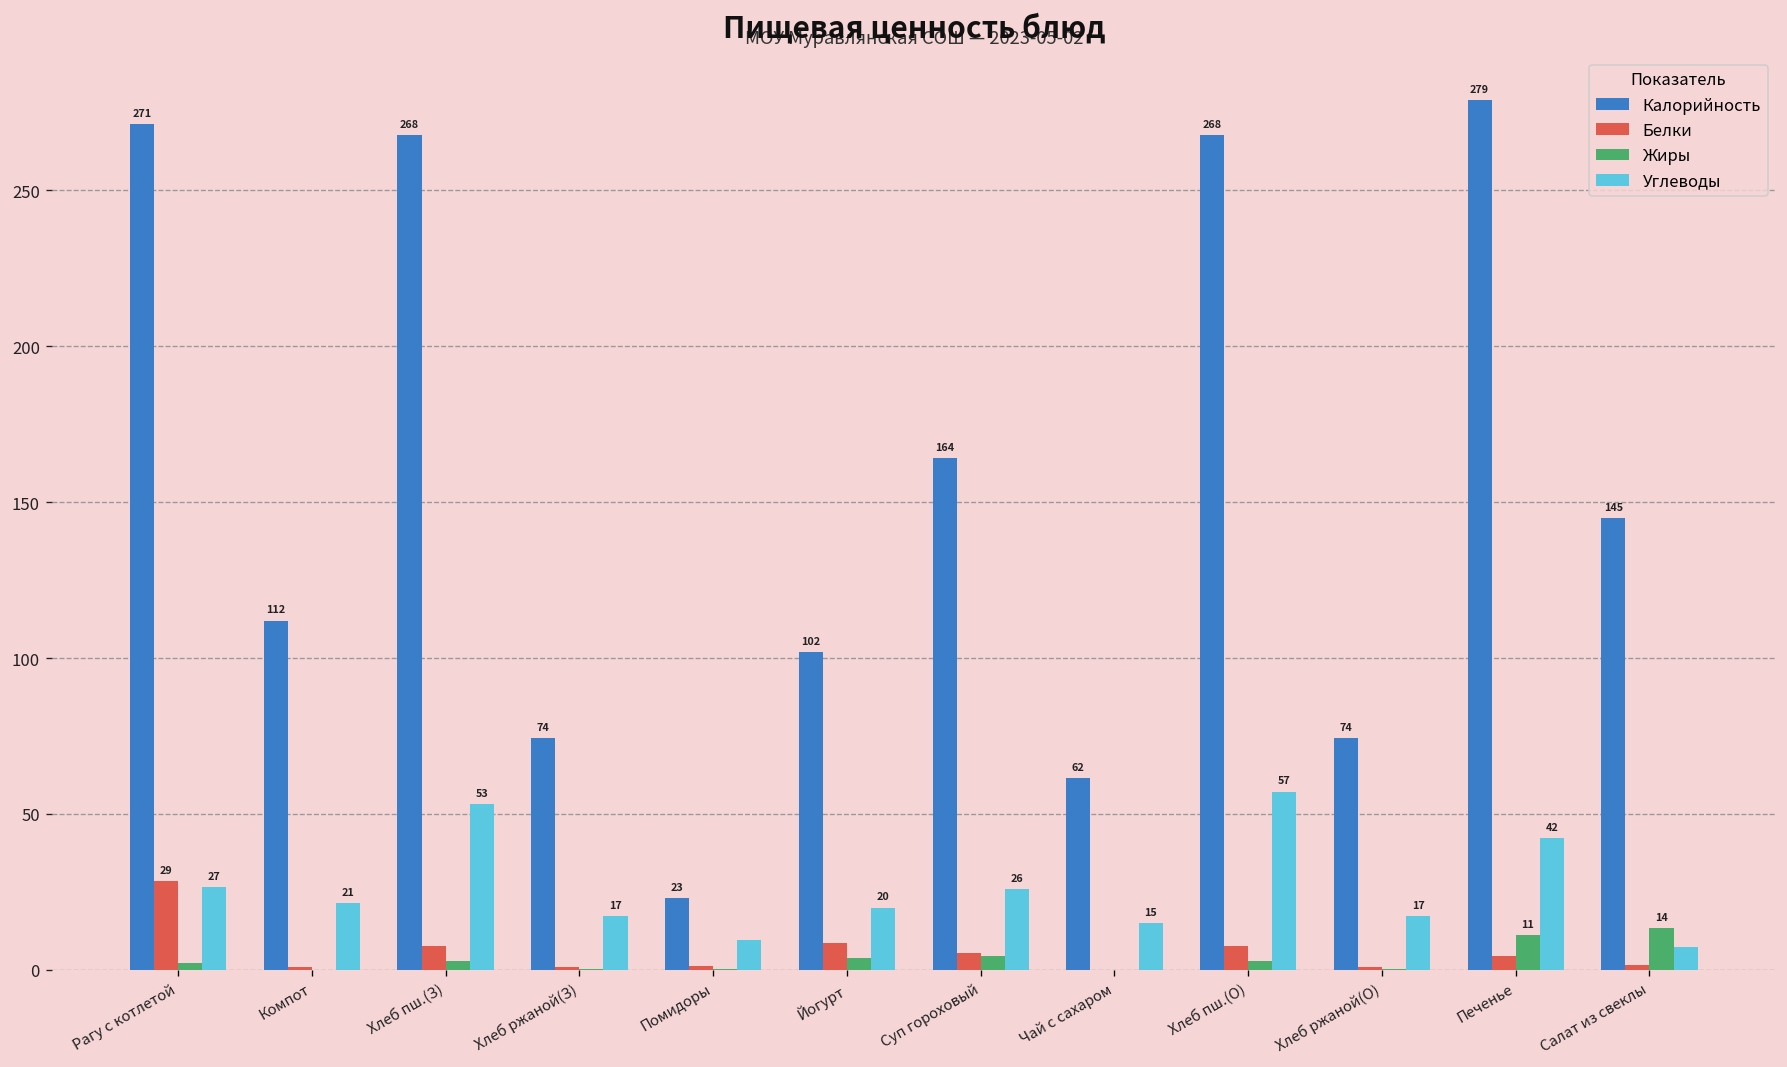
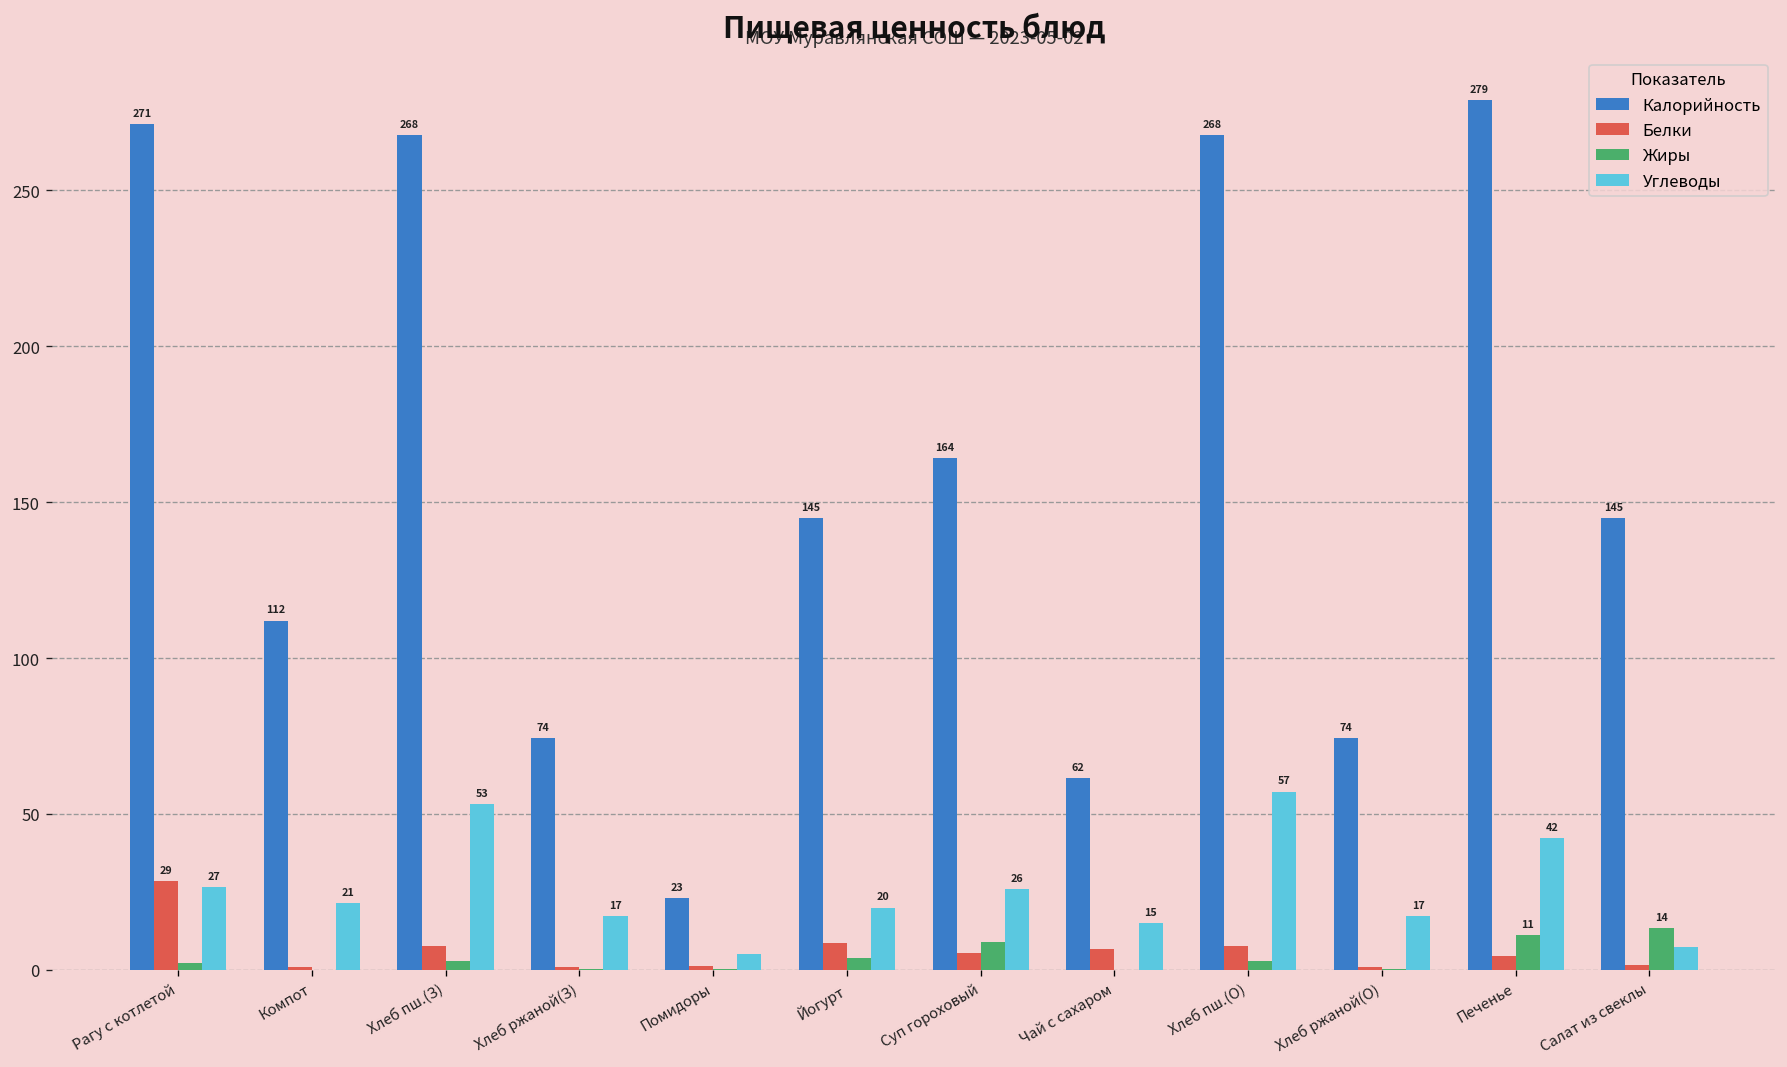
  {
    "Калорийность": {
      "Рагу с котлетой": 271,
      "Компот": 112,
      "Хлеб пш.(З)": 268,
      "Хлеб ржаной(З)": 74,
      "Помидоры": 23,
-     "Йогурт": 102,
+     "Йогурт": 145,
      "Суп гороховый": 164,
      "Чай с сахаром": 62,
      "Хлеб пш.(О)": 268,
      "Хлеб ржаной(О)": 74,
      "Печенье": 279,
      "Салат из свеклы": 145
    },
    "Белки": {
      "Компот": 1,
      "Хлеб пш.(З)": 8,
      "Помидоры": 1,
      "Йогурт": 9,
      "Суп гороховый": 5,
-     "Чай с сахаром": 0,
+     "Чай с сахаром": 7,
      "Хлеб пш.(О)": 8,
      "Печенье": 5,
      "Салат из свеклы": 2
    },
    "Жиры": {
      "Рагу с котлетой": 2,
      "Компот": 0,
      "Хлеб пш.(З)": 3,
      "Йогурт": 4,
-     "Суп гороховый": 4,
+     "Суп гороховый": 9,
      "Хлеб пш.(О)": 3
    },
    "Углеводы": {
-     "Помидоры": 10,
+     "Помидоры": 5,
      "Салат из свеклы": 8
    }
  }
